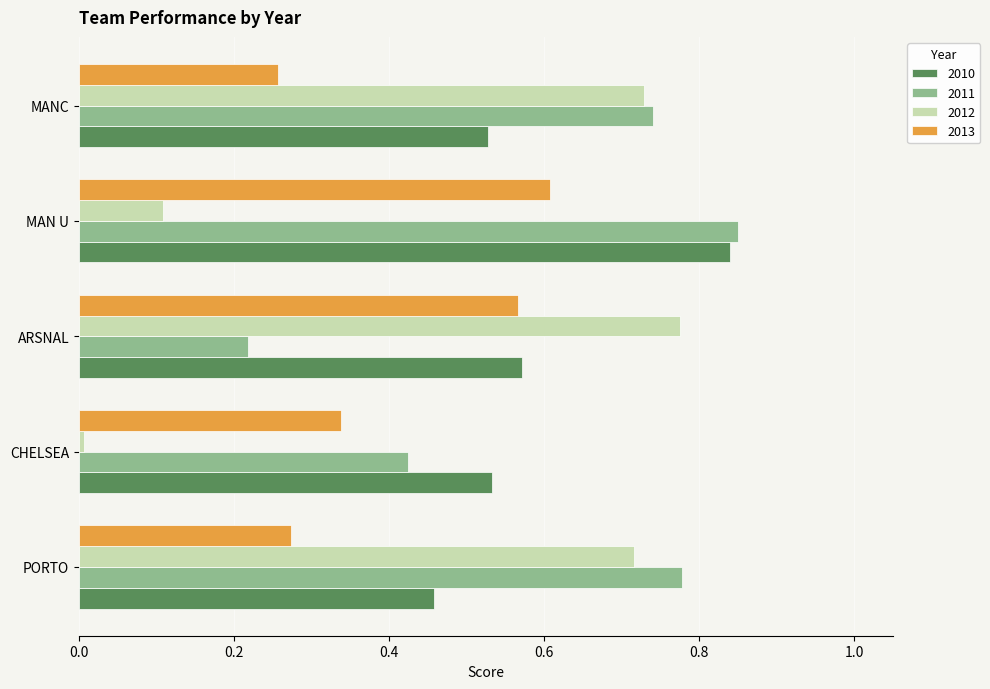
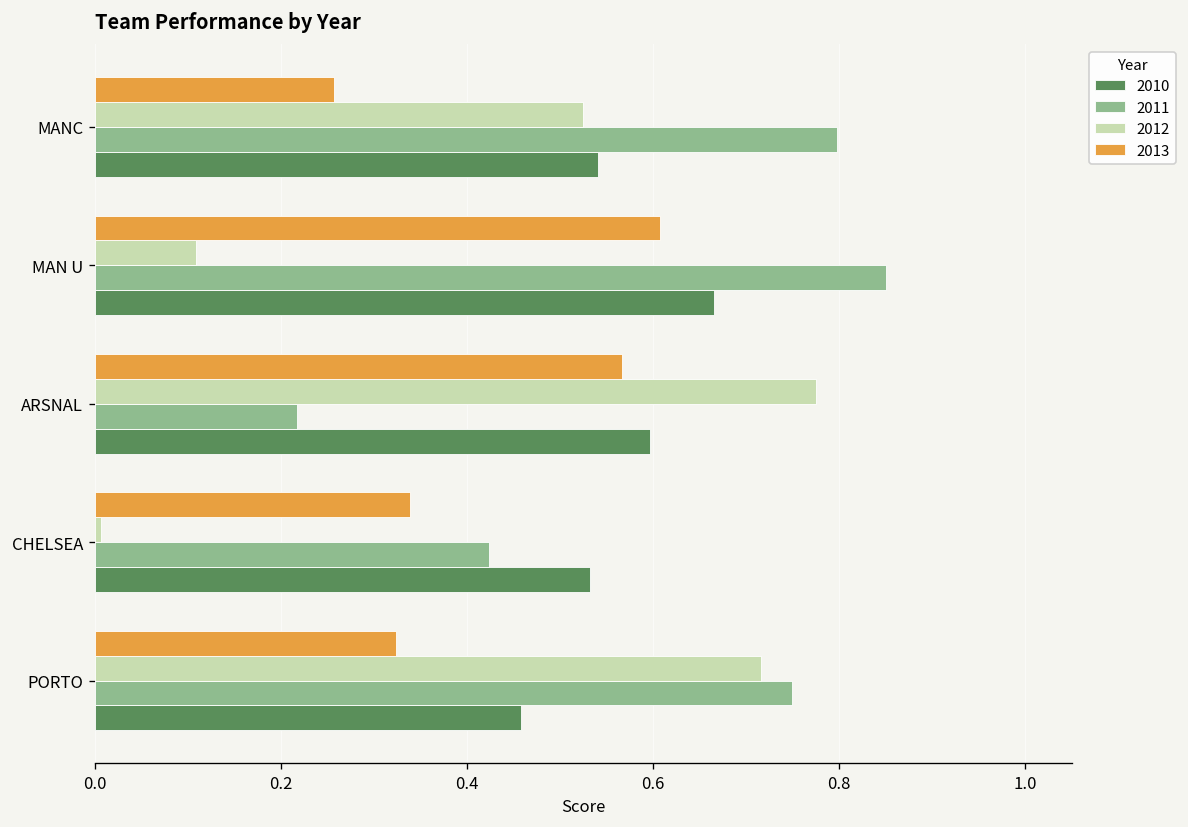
  {
    "2010": {
-     "MANC": 0.53,
-     "MAN U": 0.84,
-     "ARSNAL": 0.57,
+     "MANC": 0.54,
+     "MAN U": 0.67,
+     "ARSNAL": 0.60,
      "CHELSEA": 0.53,
      "PORTO": 0.46
    },
    "2011": {
-     "MANC": 0.74,
+     "MANC": 0.80,
      "MAN U": 0.85,
      "ARSNAL": 0.22,
      "CHELSEA": 0.42,
-     "PORTO": 0.78
+     "PORTO": 0.75
    },
    "2012": {
-     "MANC": 0.73,
+     "MANC": 0.52,
      "MAN U": 0.11,
      "ARSNAL": 0.77,
      "CHELSEA": 0.01,
      "PORTO": 0.72
    },
    "2013": {
      "MANC": 0.26,
      "MAN U": 0.61,
      "ARSNAL": 0.57,
      "CHELSEA": 0.34,
-     "PORTO": 0.27
+     "PORTO": 0.32
    }
  }
